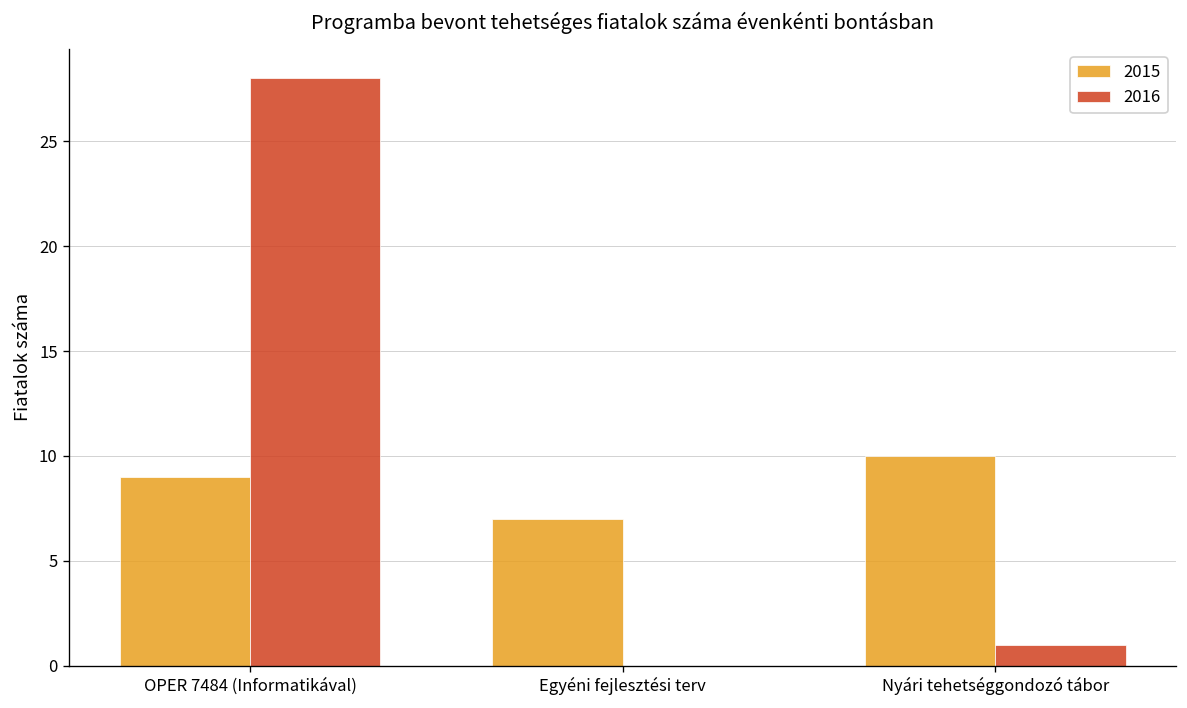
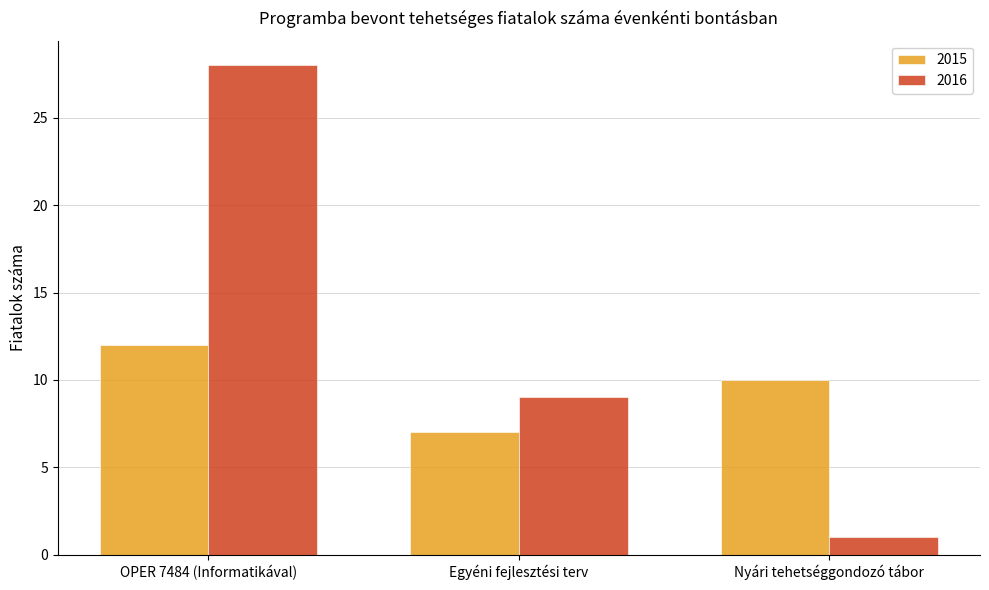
  {
    "2015": {
-     "OPER 7484 (Informatikával)": 9,
+     "OPER 7484 (Informatikával)": 12,
      "Egyéni fejlesztési terv": 7,
      "Nyári tehetséggondozó tábor": 10
    },
    "2016": {
      "OPER 7484 (Informatikával)": 28,
-     "Egyéni fejlesztési terv": 0,
+     "Egyéni fejlesztési terv": 9,
      "Nyári tehetséggondozó tábor": 1
    }
  }
